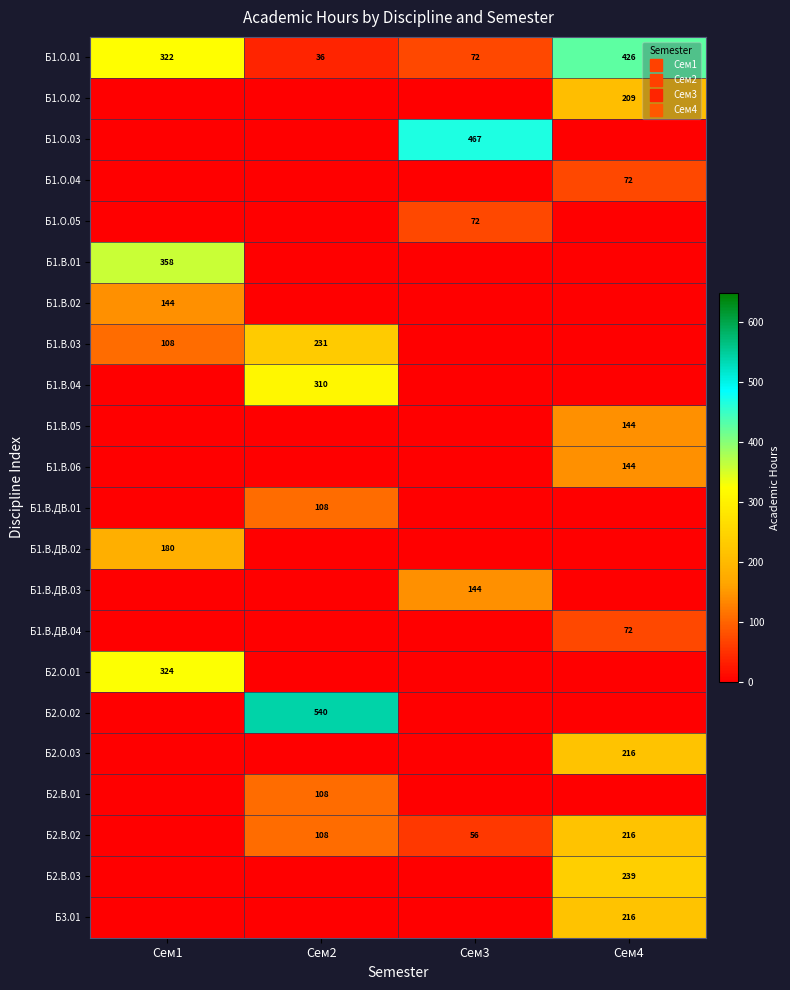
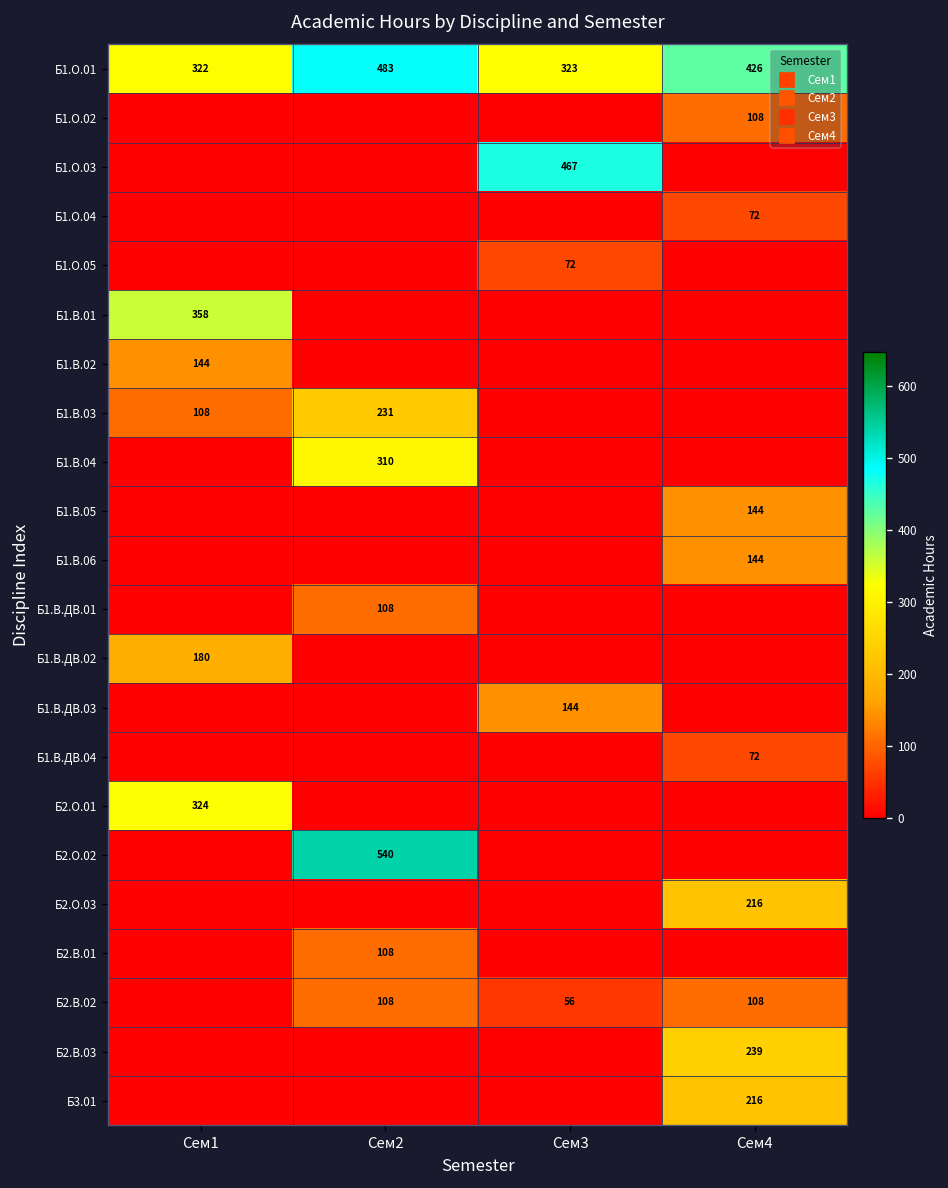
  {
    "Б1.О.01": {
      "Сем1": 322,
-     "Сем2": 36,
-     "Сем3": 72,
+     "Сем2": 483,
+     "Сем3": 323,
      "Сем4": 426
    },
    "Б1.О.02": {
-     "Сем4": 209
+     "Сем4": 108
    },
    "Б1.О.03": {
      "Сем3": 467
    },
    "Б1.О.04": {
      "Сем4": 72
    },
    "Б1.О.05": {
      "Сем3": 72
    },
    "Б1.В.01": {
      "Сем1": 358
    },
    "Б1.В.02": {
      "Сем1": 144
    },
    "Б1.В.03": {
      "Сем1": 108,
      "Сем2": 231
    },
    "Б1.В.04": {
      "Сем2": 310
    },
    "Б1.В.05": {
      "Сем4": 144
    },
    "Б1.В.06": {
      "Сем4": 144
    },
    "Б1.В.ДВ.01": {
      "Сем2": 108
    },
    "Б1.В.ДВ.02": {
      "Сем1": 180
    },
    "Б1.В.ДВ.03": {
      "Сем3": 144
    },
    "Б1.В.ДВ.04": {
      "Сем4": 72
    },
    "Б2.О.01": {
      "Сем1": 324
    },
    "Б2.О.02": {
      "Сем2": 540
    },
    "Б2.О.03": {
      "Сем4": 216
    },
    "Б2.В.01": {
      "Сем2": 108
    },
    "Б2.В.02": {
      "Сем2": 108,
      "Сем3": 56,
-     "Сем4": 216
+     "Сем4": 108
    },
    "Б2.В.03": {
      "Сем4": 239
    },
    "Б3.01": {
      "Сем4": 216
    }
  }
